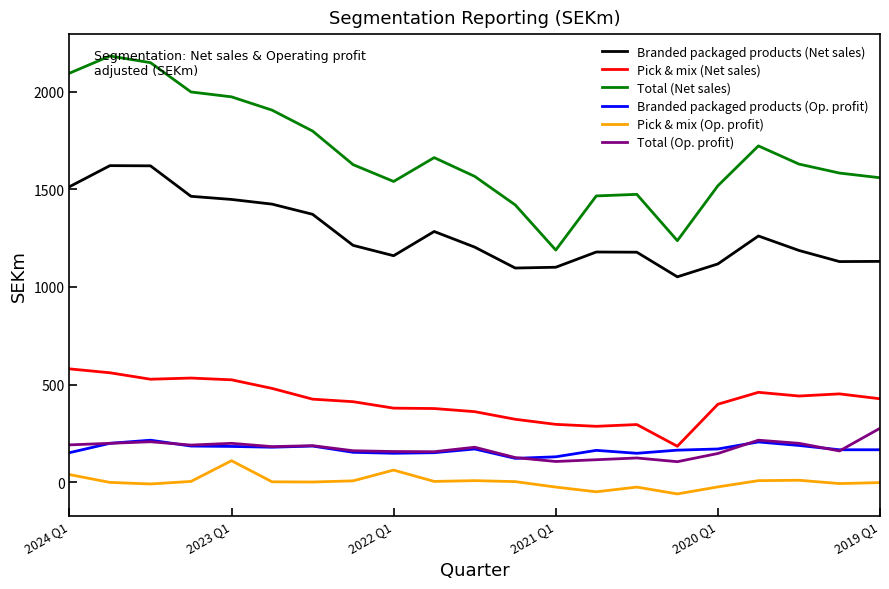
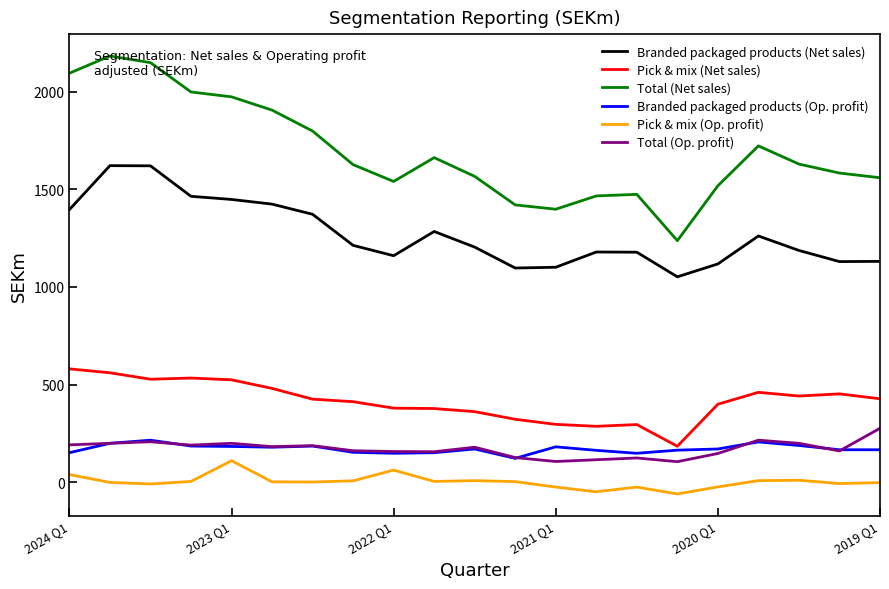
  {
    "Branded packaged products (Net sales)": {
-     "2024 Q1": 1510,
+     "2024 Q1": 1400,
      "2023 Q1": 1450,
      "2022 Q1": 1160,
      "2021 Q1": 1100,
      "2020 Q1": 1120,
      "2019 Q1": 1130
    },
    "Pick & mix (Net sales)": {
      "2024 Q1": 580,
      "2023 Q1": 530,
      "2022 Q1": 380,
      "2021 Q1": 300,
      "2020 Q1": 400,
      "2019 Q1": 430
    },
    "Total (Net sales)": {
      "2024 Q1": 2090,
      "2023 Q1": 1970,
      "2022 Q1": 1540,
-     "2021 Q1": 1190,
+     "2021 Q1": 1400,
      "2020 Q1": 1520,
      "2019 Q1": 1560
    },
    "Branded packaged products (Op. profit)": {
      "2024 Q1": 150,
      "2023 Q1": 180,
-     "2021 Q1": 130,
+     "2021 Q1": 180,
      "2020 Q1": 170,
      "2019 Q1": 170
    },
    "Pick & mix (Op. profit)": {
      "2024 Q1": 40,
      "2023 Q1": 110,
      "2022 Q1": 60,
      "2021 Q1": -20,
      "2020 Q1": -20,
      "2019 Q1": 0
    },
    "Total (Op. profit)": {
      "2024 Q1": 190,
      "2023 Q1": 200,
      "2021 Q1": 110,
      "2020 Q1": 150,
      "2019 Q1": 280
    }
  }
